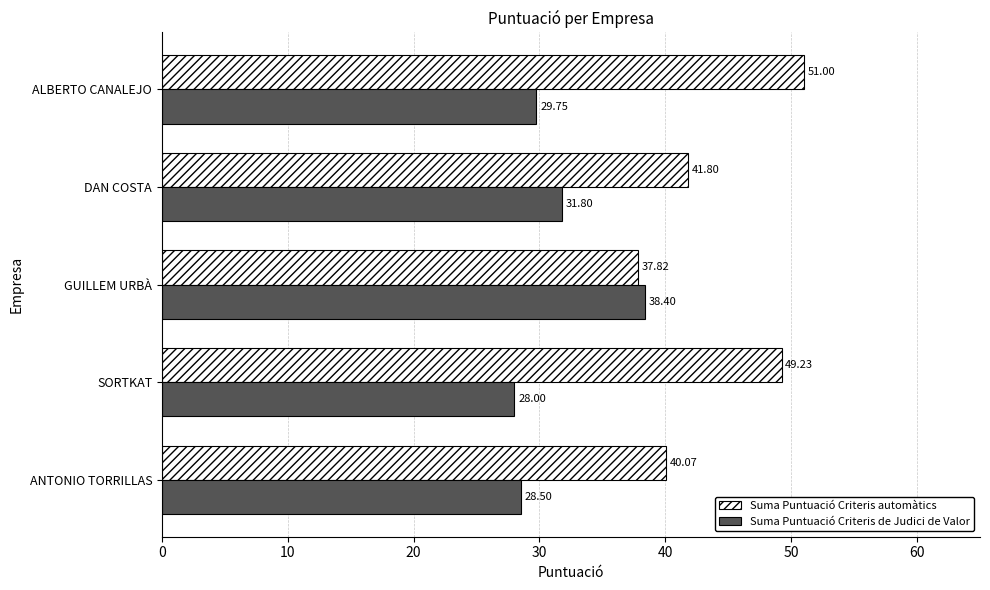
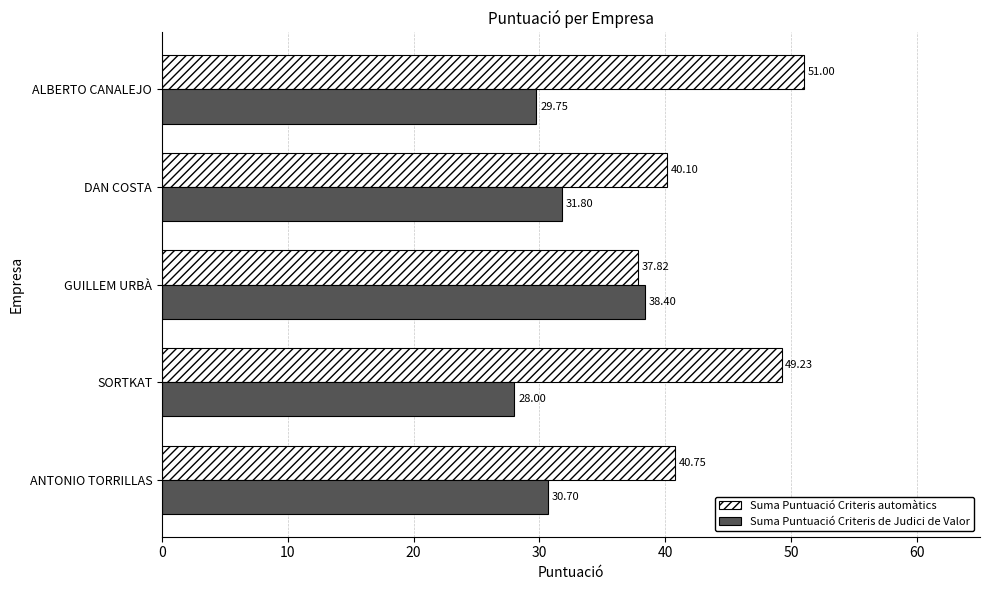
  {
    "Suma Puntuació Criteris automàtics": {
      "ALBERTO CANALEJO": 51.00,
-     "DAN COSTA": 41.80,
+     "DAN COSTA": 40.10,
      "GUILLEM URBÀ": 37.82,
      "SORTKAT": 49.23,
-     "ANTONIO TORRILLAS": 40.07
+     "ANTONIO TORRILLAS": 40.75
    },
    "Suma Puntuació Criteris de Judici de Valor": {
      "ALBERTO CANALEJO": 29.75,
      "DAN COSTA": 31.80,
      "GUILLEM URBÀ": 38.40,
      "SORTKAT": 28.00,
-     "ANTONIO TORRILLAS": 28.50
+     "ANTONIO TORRILLAS": 30.70
    }
  }
